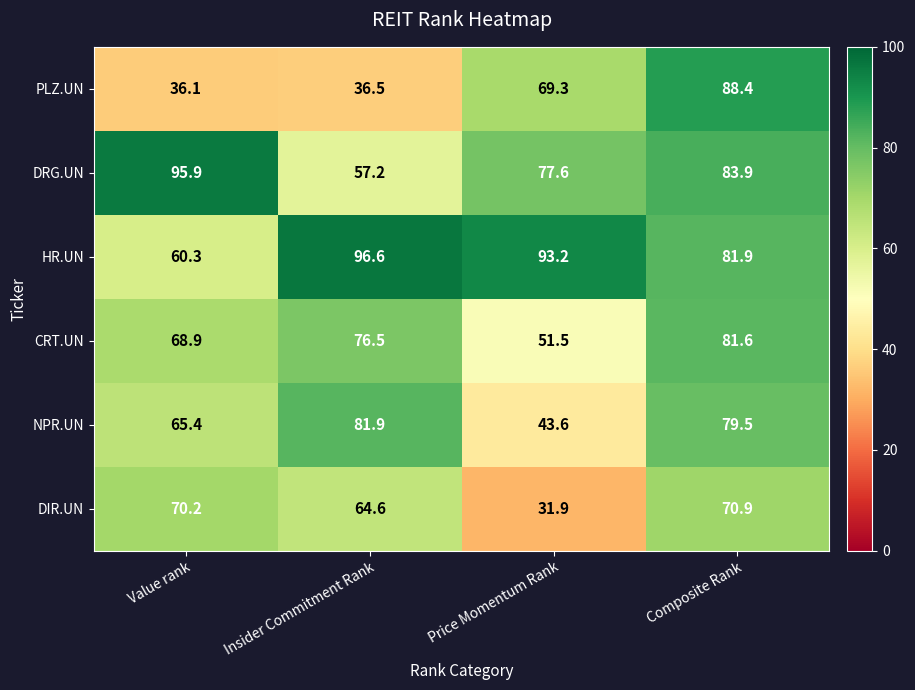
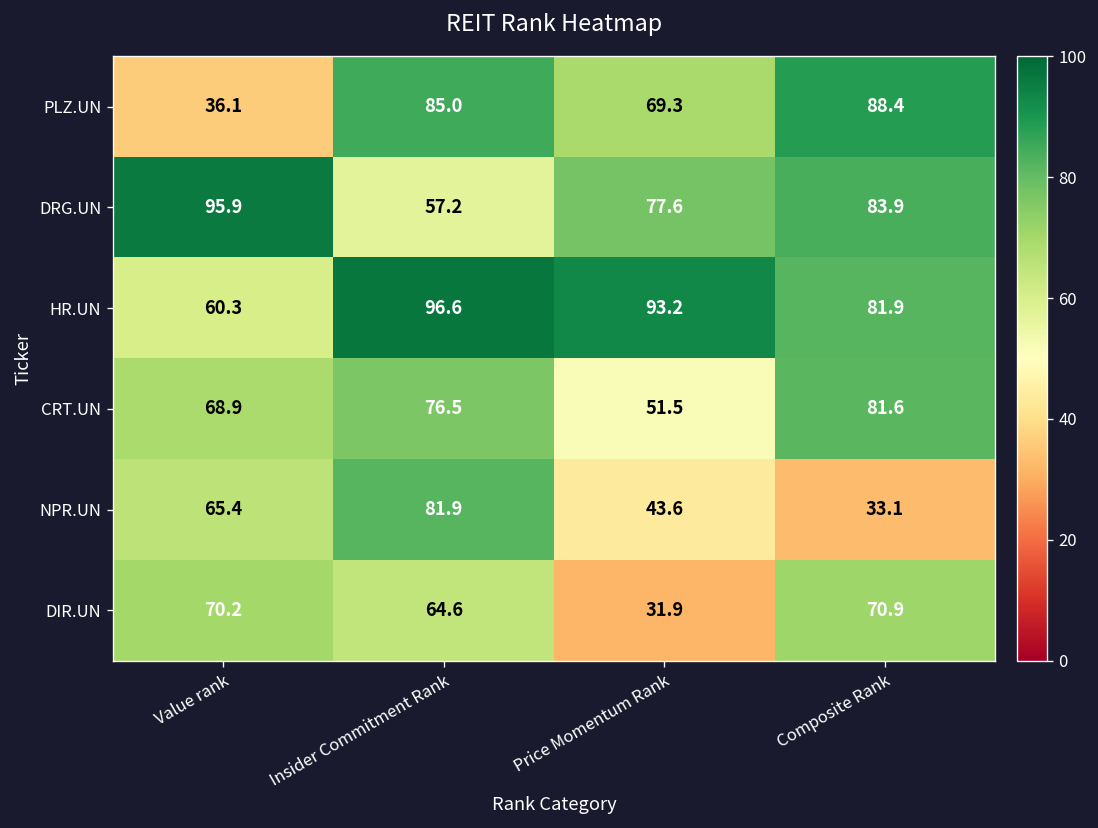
  {
    "PLZ.UN": {
      "Value rank": 36.1,
-     "Insider Commitment Rank": 36.5,
+     "Insider Commitment Rank": 85.0,
      "Price Momentum Rank": 69.3,
      "Composite Rank": 88.4
    },
    "DRG.UN": {
      "Value rank": 95.9,
      "Insider Commitment Rank": 57.2,
      "Price Momentum Rank": 77.6,
      "Composite Rank": 83.9
    },
    "HR.UN": {
      "Value rank": 60.3,
      "Insider Commitment Rank": 96.6,
      "Price Momentum Rank": 93.2,
      "Composite Rank": 81.9
    },
    "CRT.UN": {
      "Value rank": 68.9,
      "Insider Commitment Rank": 76.5,
      "Price Momentum Rank": 51.5,
      "Composite Rank": 81.6
    },
    "NPR.UN": {
      "Value rank": 65.4,
      "Insider Commitment Rank": 81.9,
      "Price Momentum Rank": 43.6,
-     "Composite Rank": 79.5
+     "Composite Rank": 33.1
    },
    "DIR.UN": {
      "Value rank": 70.2,
      "Insider Commitment Rank": 64.6,
      "Price Momentum Rank": 31.9,
      "Composite Rank": 70.9
    }
  }
